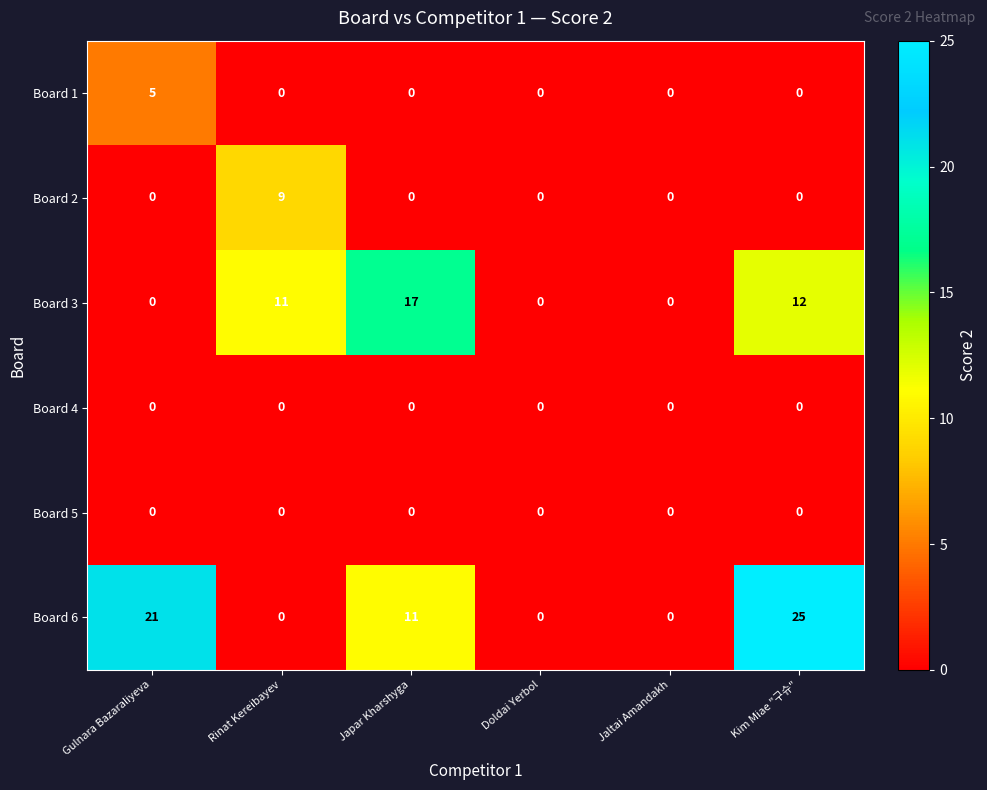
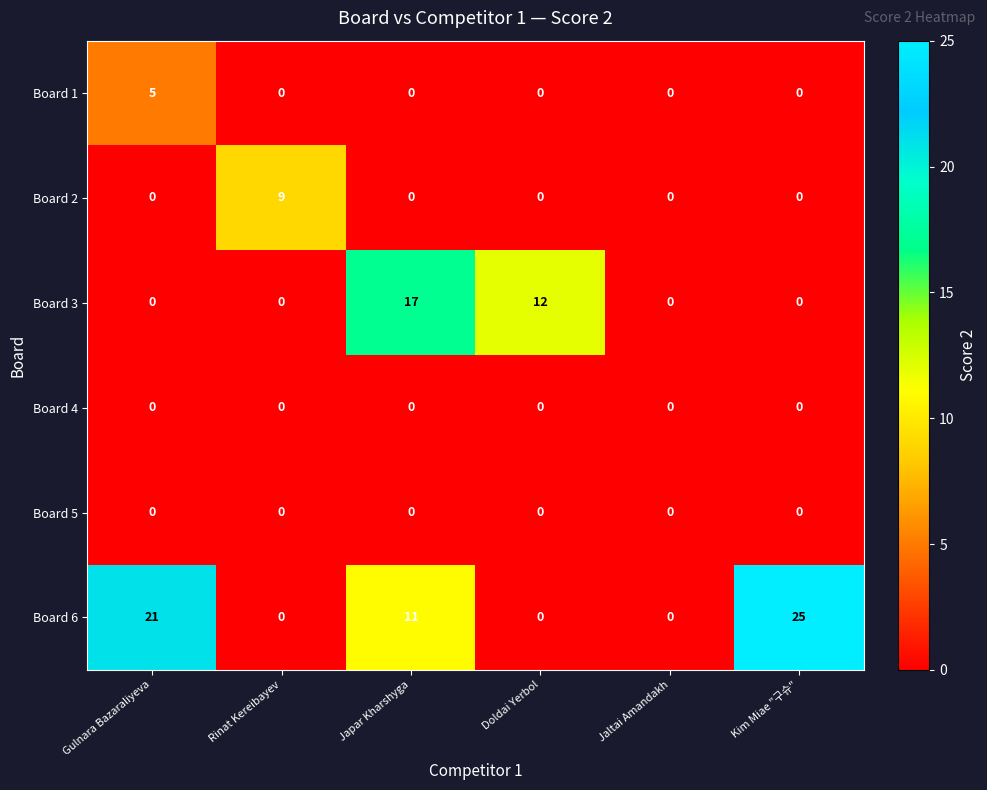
  {
    "Board 1": {
      "Gulnara Bazaraliyeva": 5,
      "Rinat Kereibayev": 0,
      "Japar Kharshyga": 0,
      "Doldai Yerbol": 0,
      "Jaltai Amandakh": 0,
      "Kim Miae \"구슈\"": 0
    },
    "Board 2": {
      "Gulnara Bazaraliyeva": 0,
      "Rinat Kereibayev": 9,
      "Japar Kharshyga": 0,
      "Doldai Yerbol": 0,
      "Jaltai Amandakh": 0,
      "Kim Miae \"구슈\"": 0
    },
    "Board 3": {
      "Gulnara Bazaraliyeva": 0,
-     "Rinat Kereibayev": 11,
+     "Rinat Kereibayev": 0,
      "Japar Kharshyga": 17,
-     "Doldai Yerbol": 0,
+     "Doldai Yerbol": 12,
      "Jaltai Amandakh": 0,
-     "Kim Miae \"구슈\"": 12
+     "Kim Miae \"구슈\"": 0
    },
    "Board 4": {
      "Gulnara Bazaraliyeva": 0,
      "Rinat Kereibayev": 0,
      "Japar Kharshyga": 0,
      "Doldai Yerbol": 0,
      "Jaltai Amandakh": 0,
      "Kim Miae \"구슈\"": 0
    },
    "Board 5": {
      "Gulnara Bazaraliyeva": 0,
      "Rinat Kereibayev": 0,
      "Japar Kharshyga": 0,
      "Doldai Yerbol": 0,
      "Jaltai Amandakh": 0,
      "Kim Miae \"구슈\"": 0
    },
    "Board 6": {
      "Gulnara Bazaraliyeva": 21,
      "Rinat Kereibayev": 0,
      "Japar Kharshyga": 11,
      "Doldai Yerbol": 0,
      "Jaltai Amandakh": 0,
      "Kim Miae \"구슈\"": 25
    }
  }
